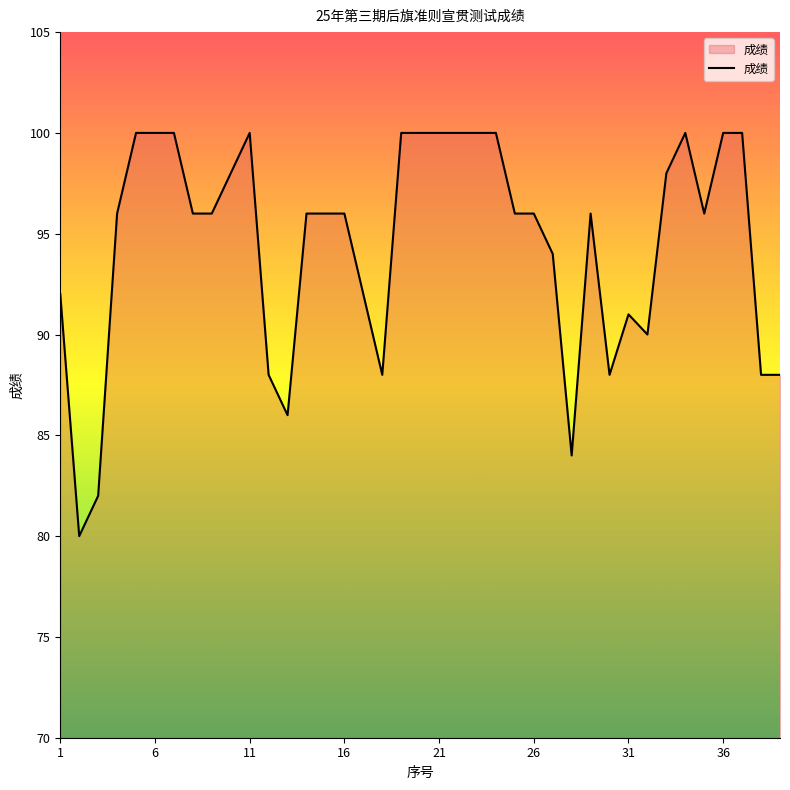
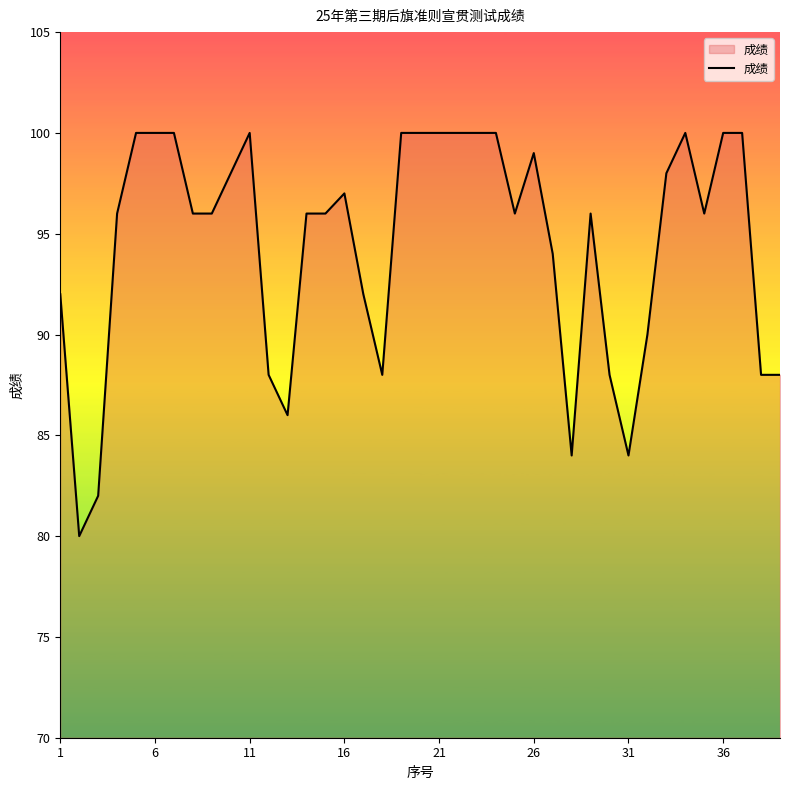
  {
    "1": 92,
    "6": 100,
    "11": 100,
-   "16": 96,
+   "16": 97,
    "21": 100,
-   "26": 96,
-   "31": 91,
+   "26": 99,
+   "31": 84,
    "36": 100
  }
